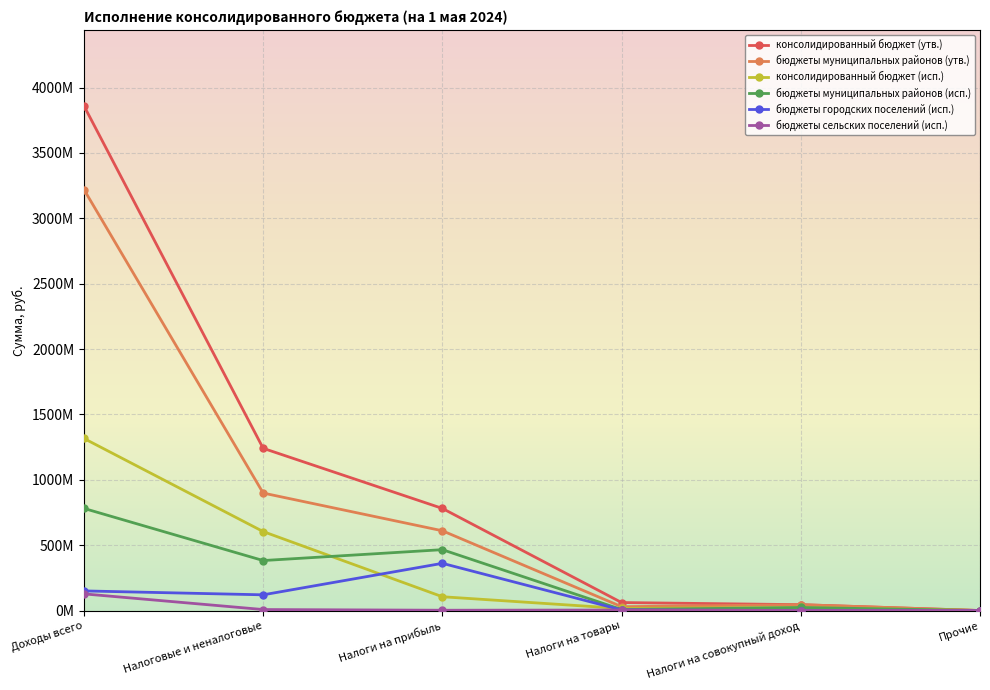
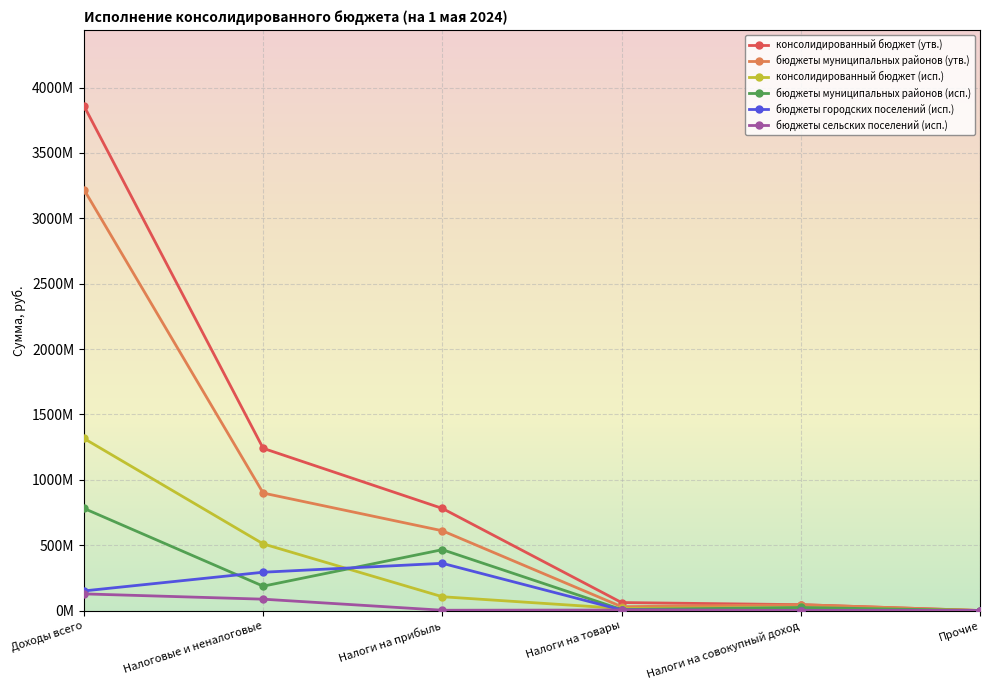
  {
    "консолидированный бюджет (исп.)": {
      "Доходы всего": 1320000000,
-     "Налоговые и неналоговые": 600000000,
+     "Налоговые и неналоговые": 510000000,
      "Налоги на прибыль": 110000000
    },
    "бюджеты муниципальных районов (исп.)": {
      "Доходы всего": 780000000,
-     "Налоговые и неналоговые": 380000000,
+     "Налоговые и неналоговые": 190000000,
      "Налоги на прибыль": 470000000
    },
    "бюджеты городских поселений (исп.)": {
      "Доходы всего": 150000000,
-     "Налоговые и неналоговые": 120000000,
+     "Налоговые и неналоговые": 290000000,
      "Налоги на прибыль": 360000000
    },
    "бюджеты сельских поселений (исп.)": {
      "Доходы всего": 130000000,
-     "Налоговые и неналоговые": 10000000,
+     "Налоговые и неналоговые": 90000000,
      "Налоги на прибыль": 0
    }
  }
